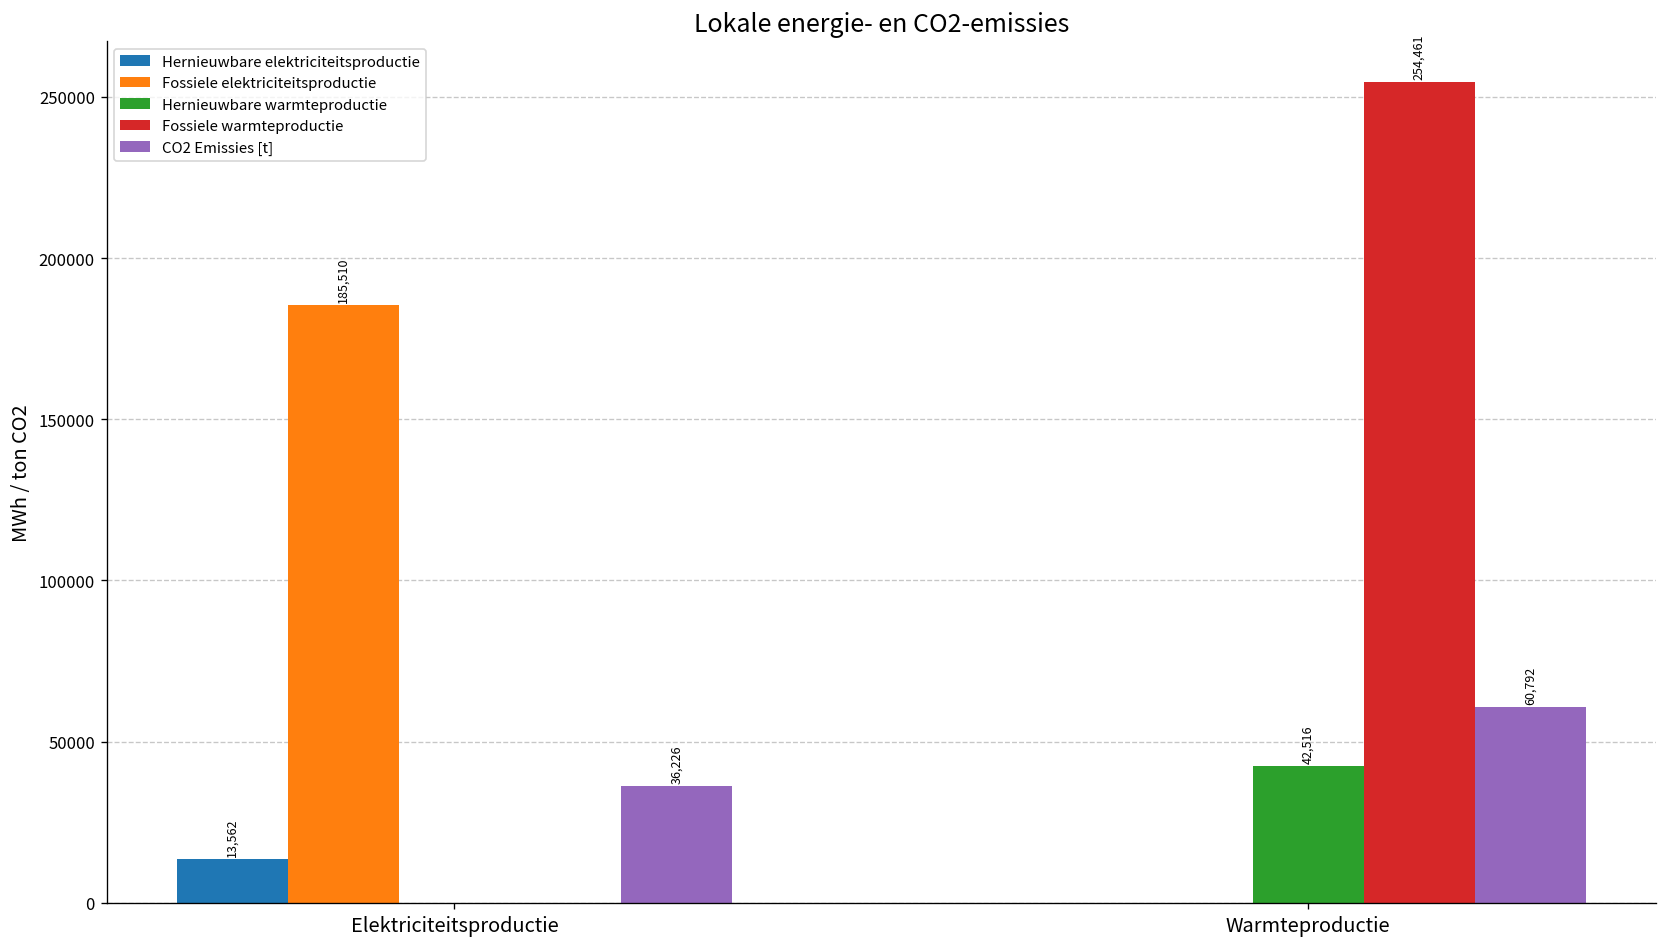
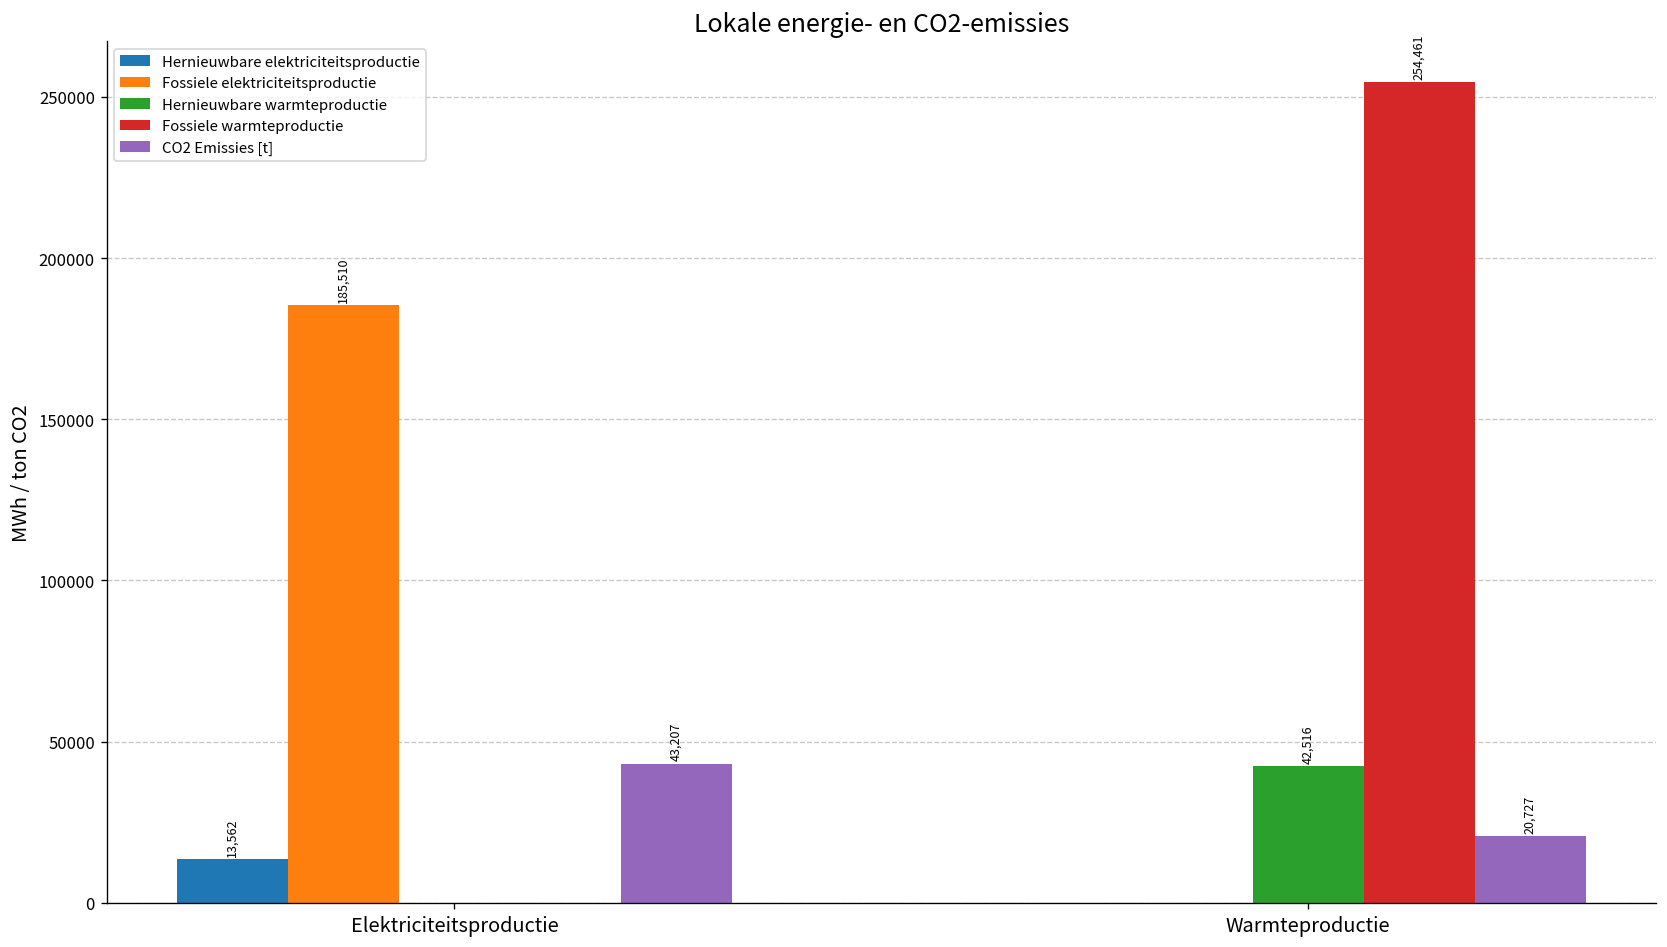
  {
    "Hernieuwbare elektriciteitsproductie": {
      "Elektriciteitsproductie": "13,562"
    },
    "Fossiele elektriciteitsproductie": {
      "Elektriciteitsproductie": "185,510"
    },
    "Hernieuwbare warmteproductie": {
      "Warmteproductie": "42,516"
    },
    "Fossiele warmteproductie": {
      "Warmteproductie": "254,461"
    },
    "CO2 Emissies [t]": {
-     "Elektriciteitsproductie": "36,226",
-     "Warmteproductie": "60,792"
+     "Elektriciteitsproductie": "43,207",
+     "Warmteproductie": "20,727"
    }
  }
